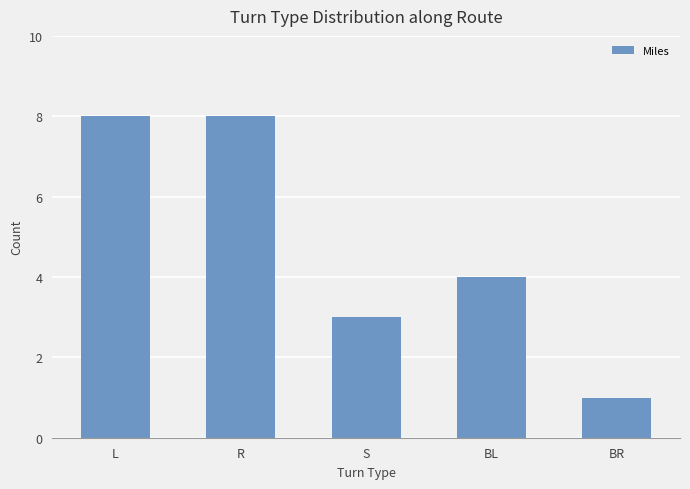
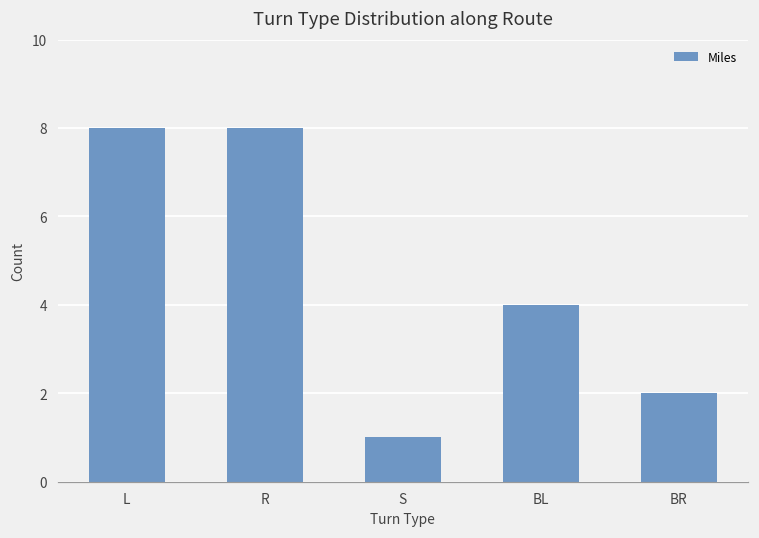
  {
    "L": 8,
    "R": 8,
-   "S": 3,
+   "S": 1,
    "BL": 4,
-   "BR": 1
+   "BR": 2
  }
